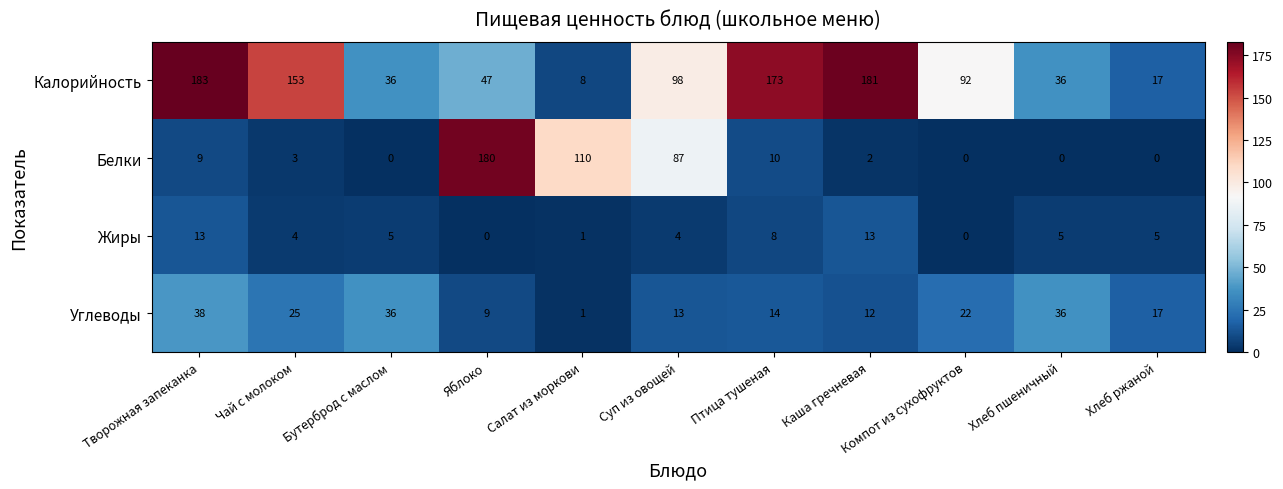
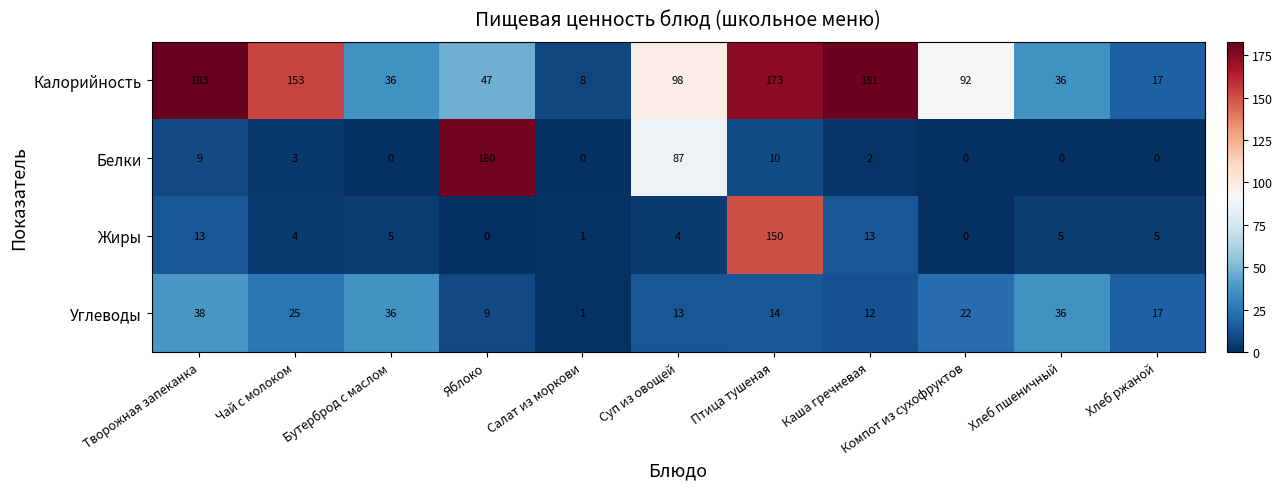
  {
    "Калорийность": {
      "Творожная запеканка": 183,
      "Чай с молоком": 153,
      "Бутерброд с маслом": 36,
      "Яблоко": 47,
      "Салат из моркови": 8,
      "Суп из овощей": 98,
      "Птица тушеная": 173,
      "Каша гречневая": 181,
      "Компот из сухофруктов": 92,
      "Хлеб пшеничный": 36,
      "Хлеб ржаной": 17
    },
    "Белки": {
      "Творожная запеканка": 9,
      "Чай с молоком": 3,
      "Бутерброд с маслом": 0,
      "Яблоко": 180,
-     "Салат из моркови": 110,
+     "Салат из моркови": 0,
      "Суп из овощей": 87,
      "Птица тушеная": 10,
      "Каша гречневая": 2,
      "Компот из сухофруктов": 0,
      "Хлеб пшеничный": 0,
      "Хлеб ржаной": 0
    },
    "Жиры": {
      "Творожная запеканка": 13,
      "Чай с молоком": 4,
      "Бутерброд с маслом": 5,
      "Яблоко": 0,
      "Салат из моркови": 1,
      "Суп из овощей": 4,
-     "Птица тушеная": 8,
+     "Птица тушеная": 150,
      "Каша гречневая": 13,
      "Компот из сухофруктов": 0,
      "Хлеб пшеничный": 5,
      "Хлеб ржаной": 5
    },
    "Углеводы": {
      "Творожная запеканка": 38,
      "Чай с молоком": 25,
      "Бутерброд с маслом": 36,
      "Яблоко": 9,
      "Салат из моркови": 1,
      "Суп из овощей": 13,
      "Птица тушеная": 14,
      "Каша гречневая": 12,
      "Компот из сухофруктов": 22,
      "Хлеб пшеничный": 36,
      "Хлеб ржаной": 17
    }
  }
